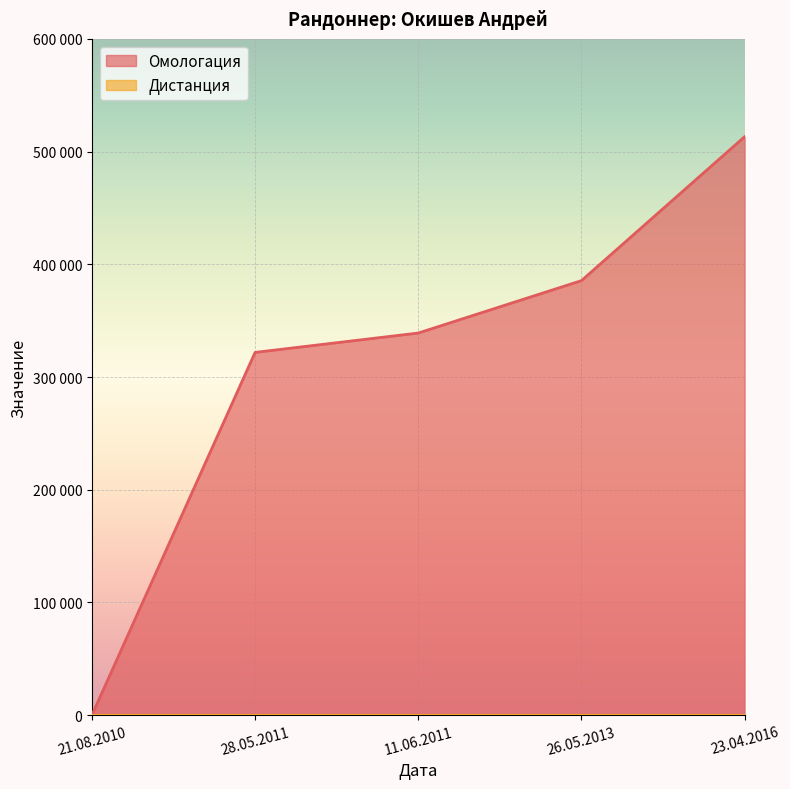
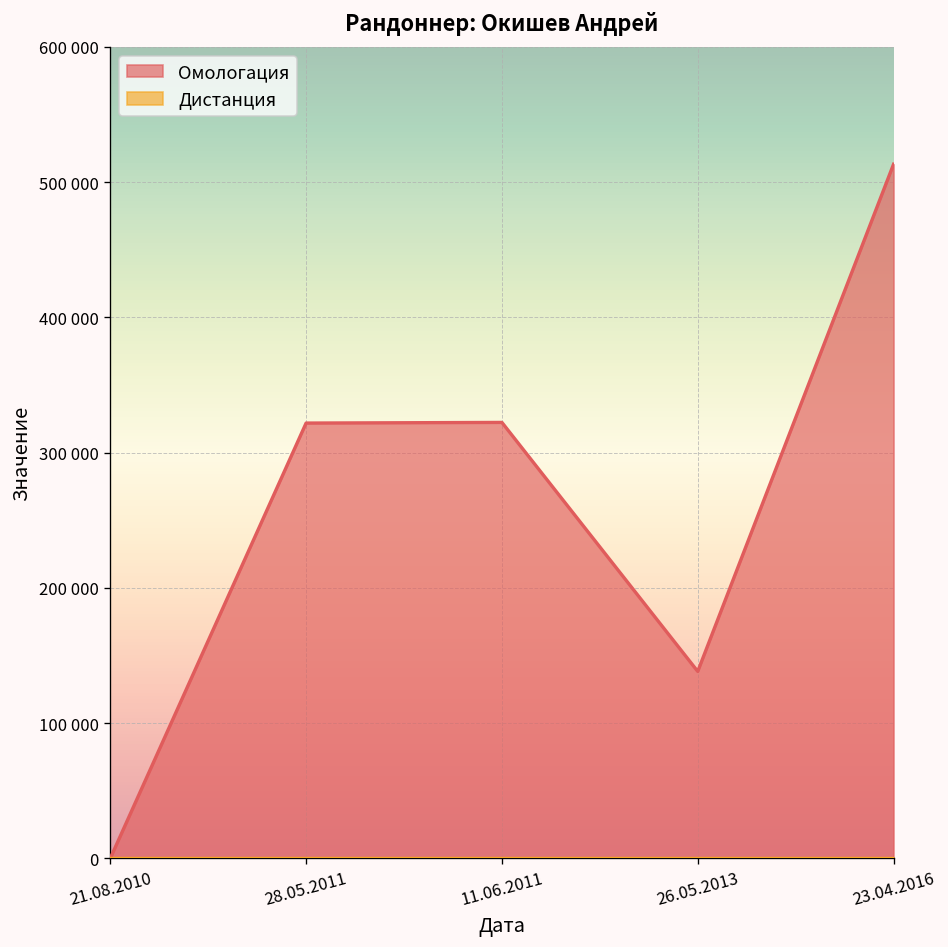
  {
    "Омологация": {
      "28.05.2011": 322000,
-     "11.06.2011": 339000,
-     "26.05.2013": 386000,
+     "11.06.2011": 322000,
+     "26.05.2013": 138000,
      "23.04.2016": 513000
    },
    "Дистанция": {
      "28.05.2011": 0,
      "11.06.2011": 0,
      "26.05.2013": 0,
      "23.04.2016": 0
    }
  }
